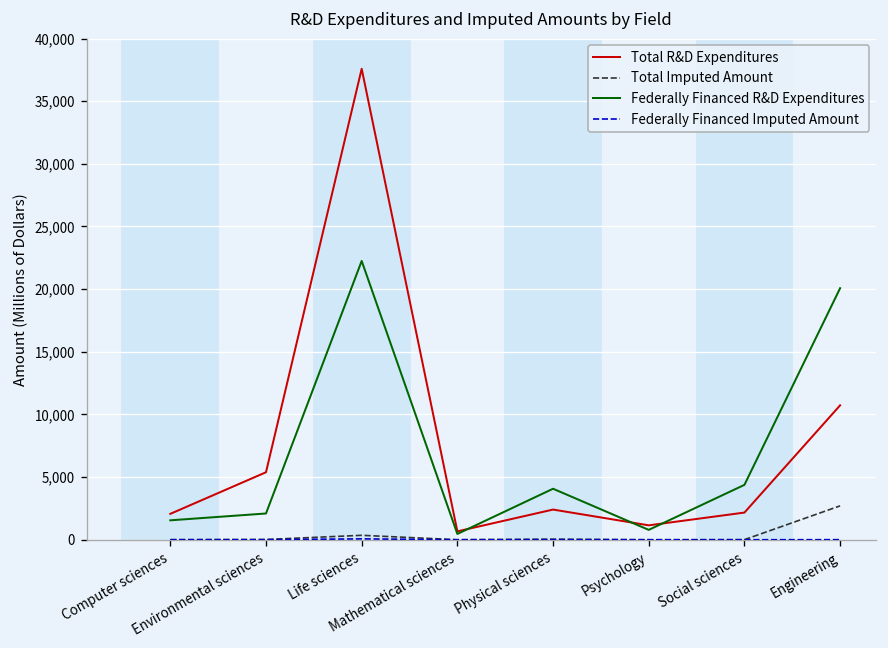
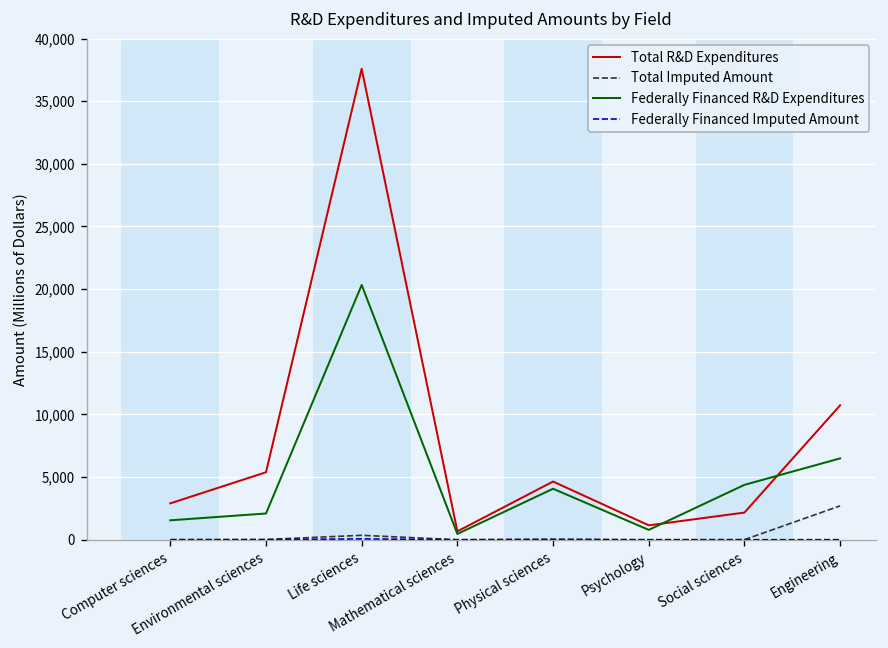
  {
    "Total R&D Expenditures": {
-     "Computer sciences": "2,100",
+     "Computer sciences": "2,900",
      "Environmental sciences": "5,400",
      "Life sciences": "37,600",
-     "Physical sciences": "2,400",
+     "Physical sciences": "4,600",
      "Psychology": "1,200",
      "Social sciences": "2,200",
      "Engineering": "10,700"
    },
    "Total Imputed Amount": {
      "Life sciences": "400",
      "Engineering": "2,700"
    },
    "Federally Financed R&D Expenditures": {
      "Computer sciences": "1,600",
      "Environmental sciences": "2,100",
-     "Life sciences": "22,300",
+     "Life sciences": "20,300",
      "Physical sciences": "4,100",
      "Psychology": "800",
      "Social sciences": "4,400",
-     "Engineering": "20,100"
+     "Engineering": "6,500"
    },
    "Federally Financed Imputed Amount": {
      "Life sciences": "100",
      "Engineering": "0"
    }
  }
